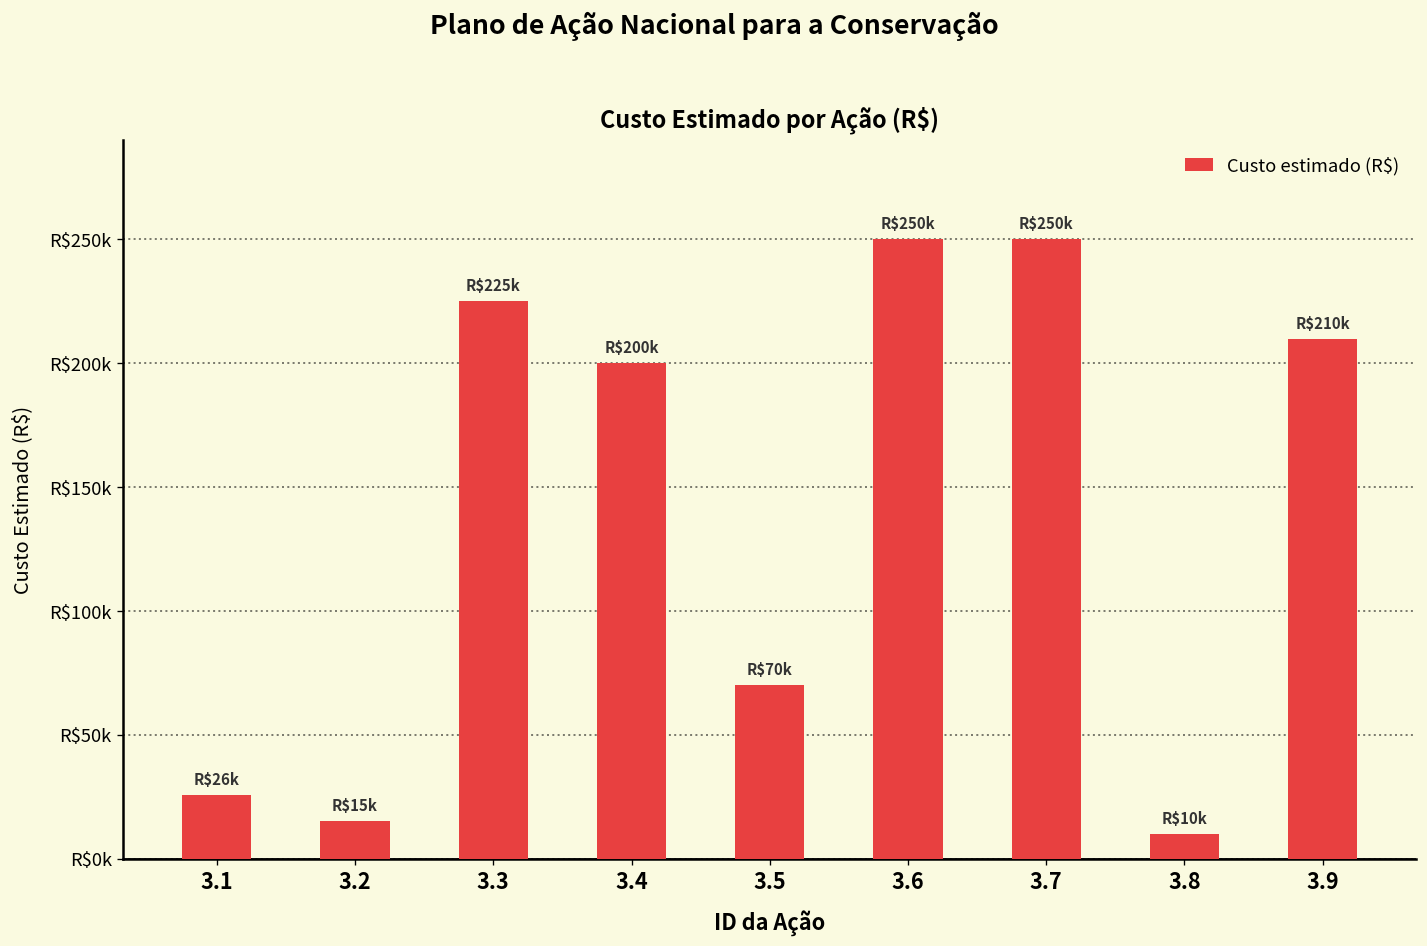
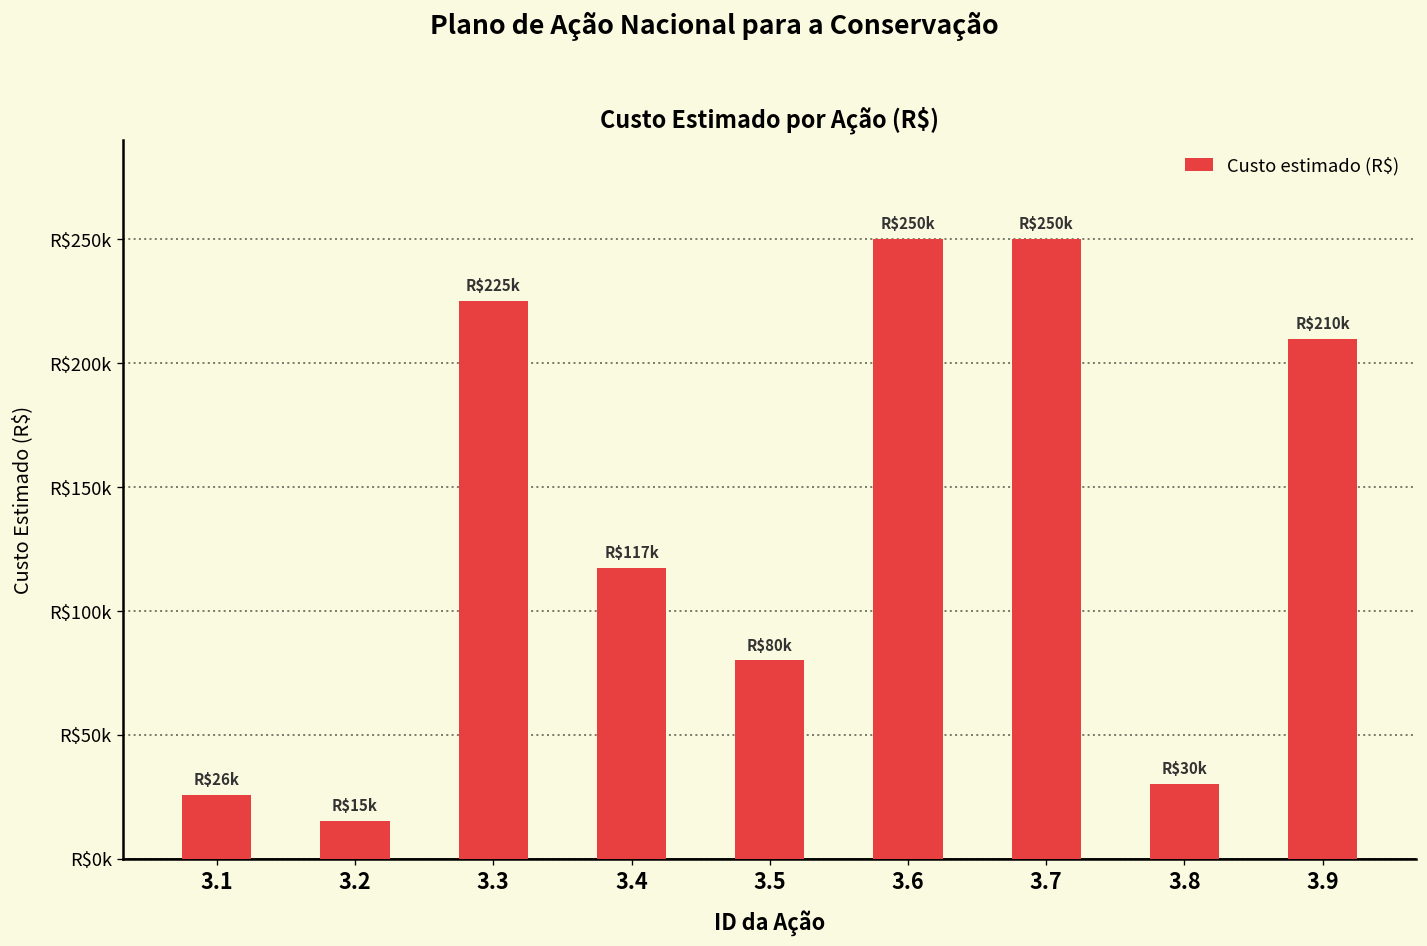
  {
    "3.1": "$26k",
    "3.2": "$15k",
    "3.3": "$225k",
-   "3.4": "$200k",
-   "3.5": "$70k",
+   "3.4": "$117k",
+   "3.5": "$80k",
    "3.6": "$250k",
    "3.7": "$250k",
-   "3.8": "$10k",
+   "3.8": "$30k",
    "3.9": "$210k"
  }
